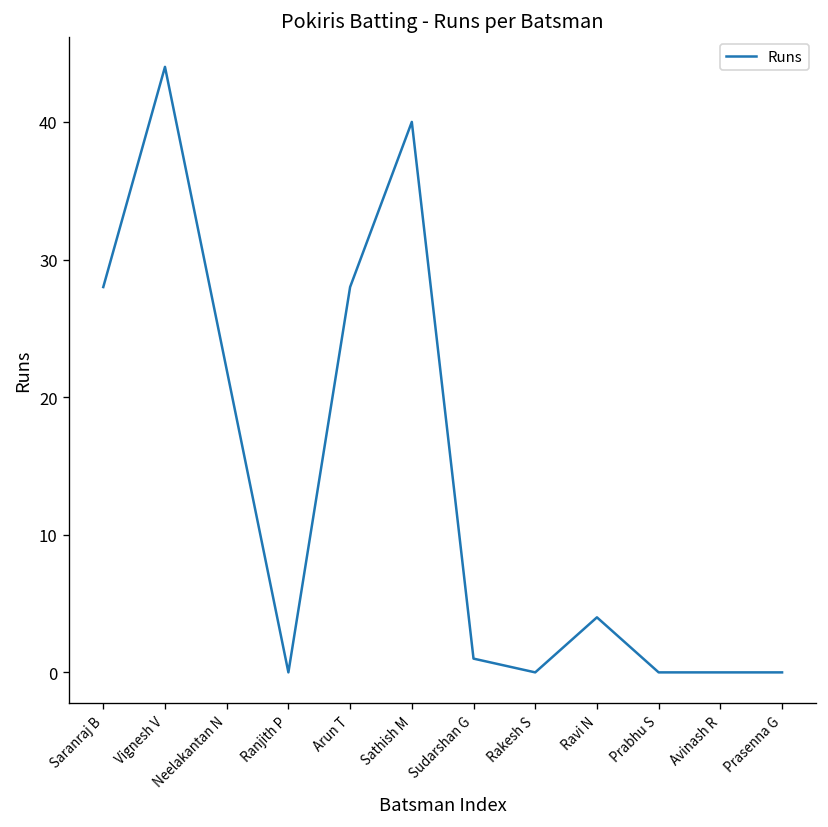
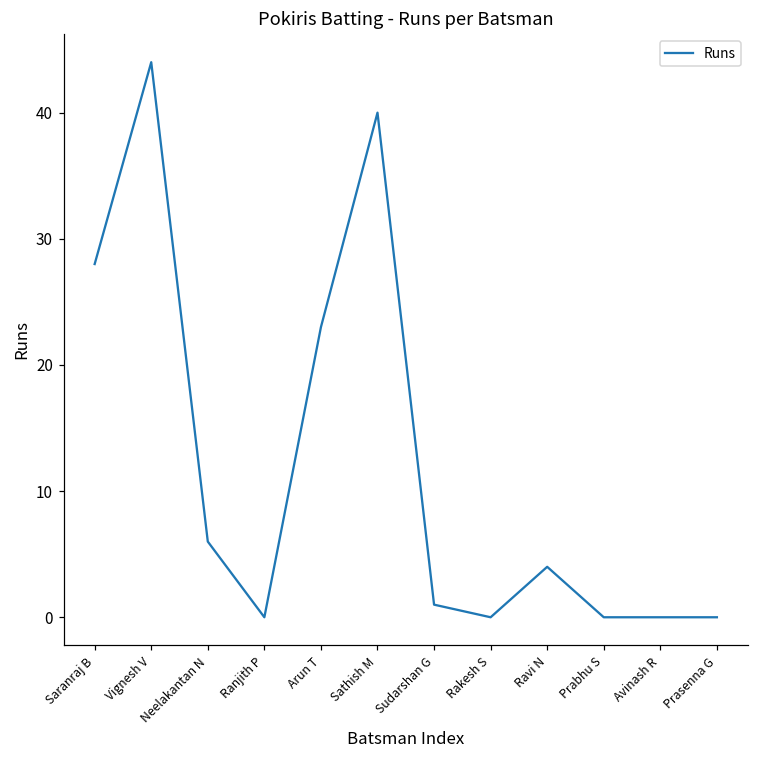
  {
    "Saranraj B": 28,
    "Vignesh V": 44,
-   "Neelakantan N": 22,
+   "Neelakantan N": 6,
    "Ranjith P": 0,
-   "Arun T": 28,
+   "Arun T": 23,
    "Sathish M": 40,
    "Sudarshan G": 1,
    "Rakesh S": 0,
    "Ravi N": 4,
    "Prabhu S": 0,
    "Avinash R": 0,
    "Prasenna G": 0
  }
